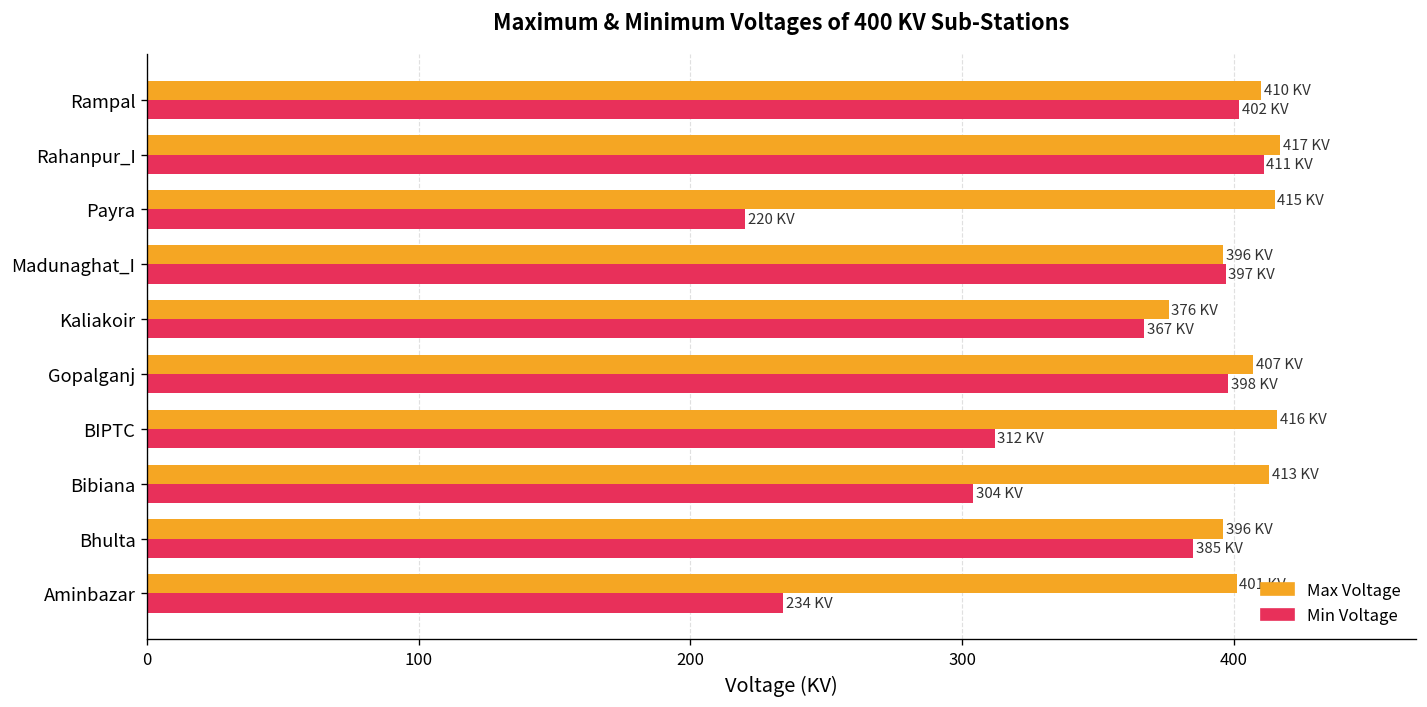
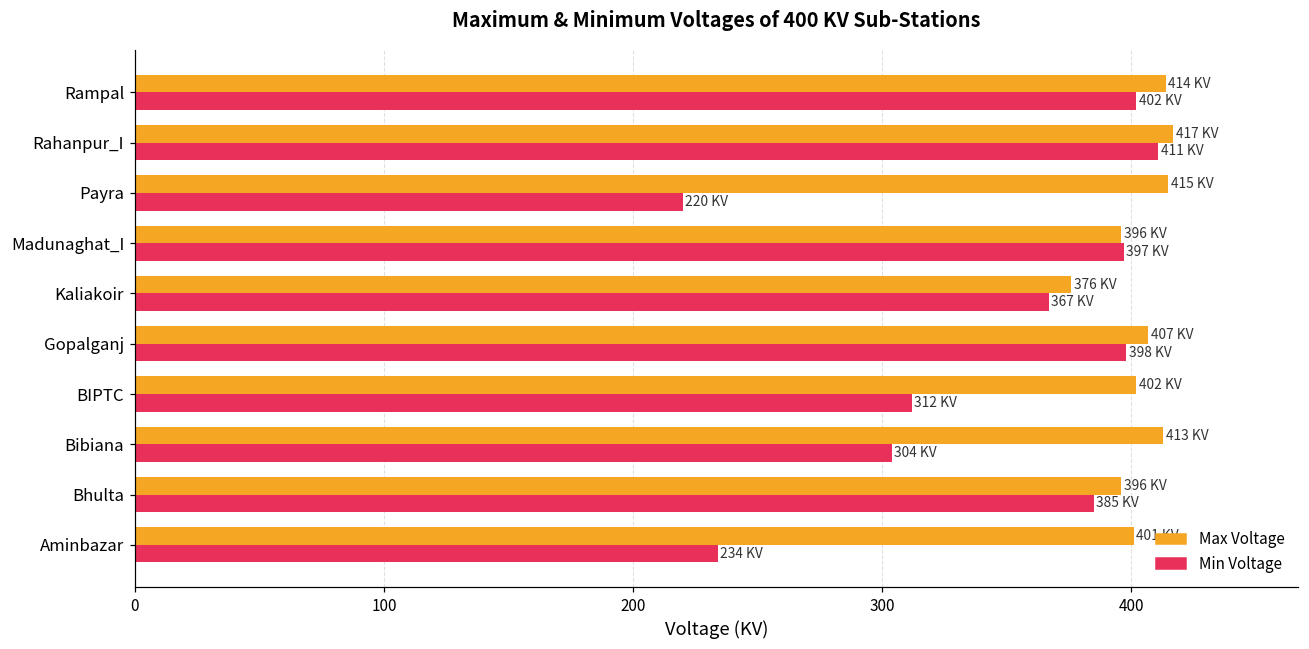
  {
    "Max Voltage": {
-     "Rampal": 410,
+     "Rampal": 414,
      "Rahanpur_I": 417,
      "Payra": 415,
      "Madunaghat_I": 396,
      "Kaliakoir": 376,
      "Gopalganj": 407,
-     "BIPTC": 416,
+     "BIPTC": 402,
      "Bibiana": 413,
      "Bhulta": 396,
      "Aminbazar": 401
    },
    "Min Voltage": {
      "Rampal": 402,
      "Rahanpur_I": 411,
      "Payra": 220,
      "Madunaghat_I": 397,
      "Kaliakoir": 367,
      "Gopalganj": 398,
      "BIPTC": 312,
      "Bibiana": 304,
      "Bhulta": 385,
      "Aminbazar": 234
    }
  }
